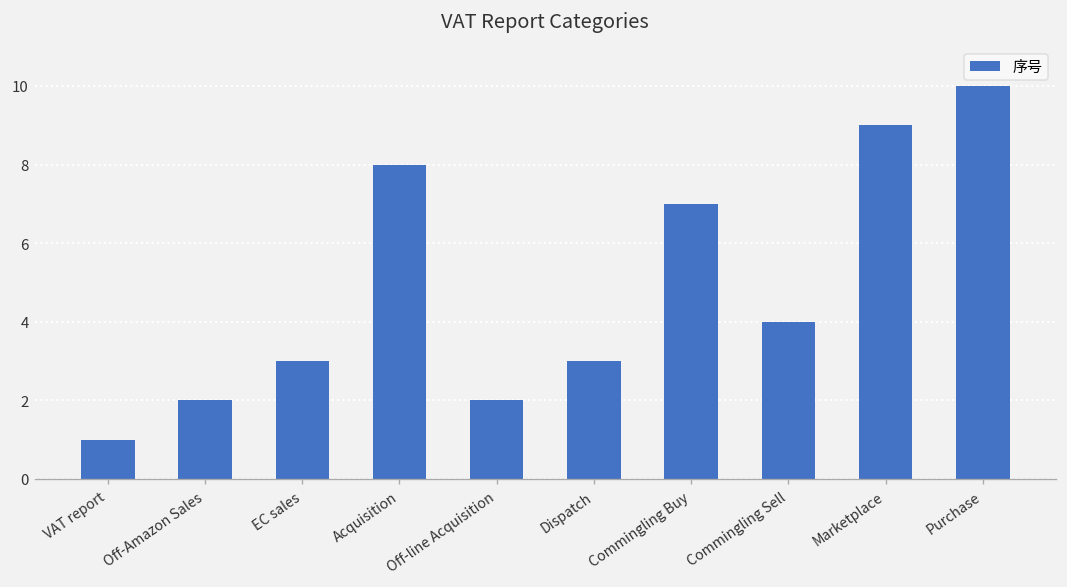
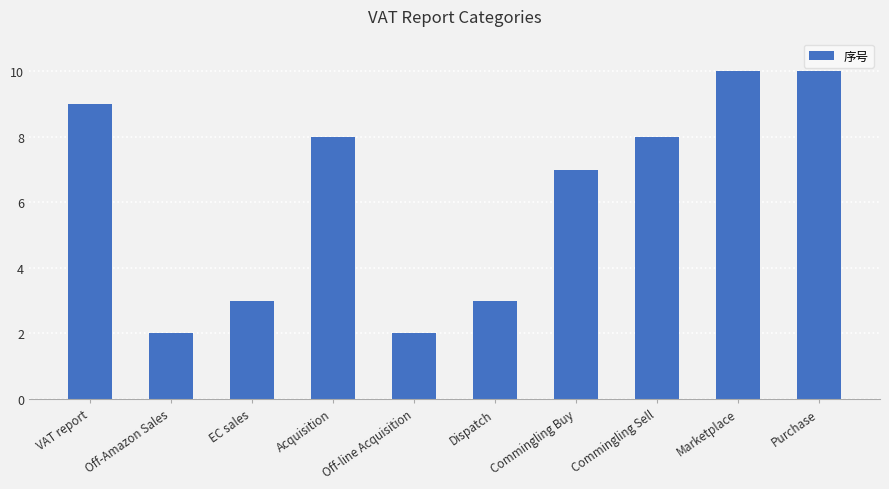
  {
-   "VAT report": 1,
+   "VAT report": 9,
    "Off-Amazon Sales": 2,
    "EC sales": 3,
    "Acquisition": 8,
    "Off-line Acquisition": 2,
    "Dispatch": 3,
    "Commingling Buy": 7,
-   "Commingling Sell": 4,
-   "Marketplace": 9,
+   "Commingling Sell": 8,
+   "Marketplace": 10,
    "Purchase": 10
  }
